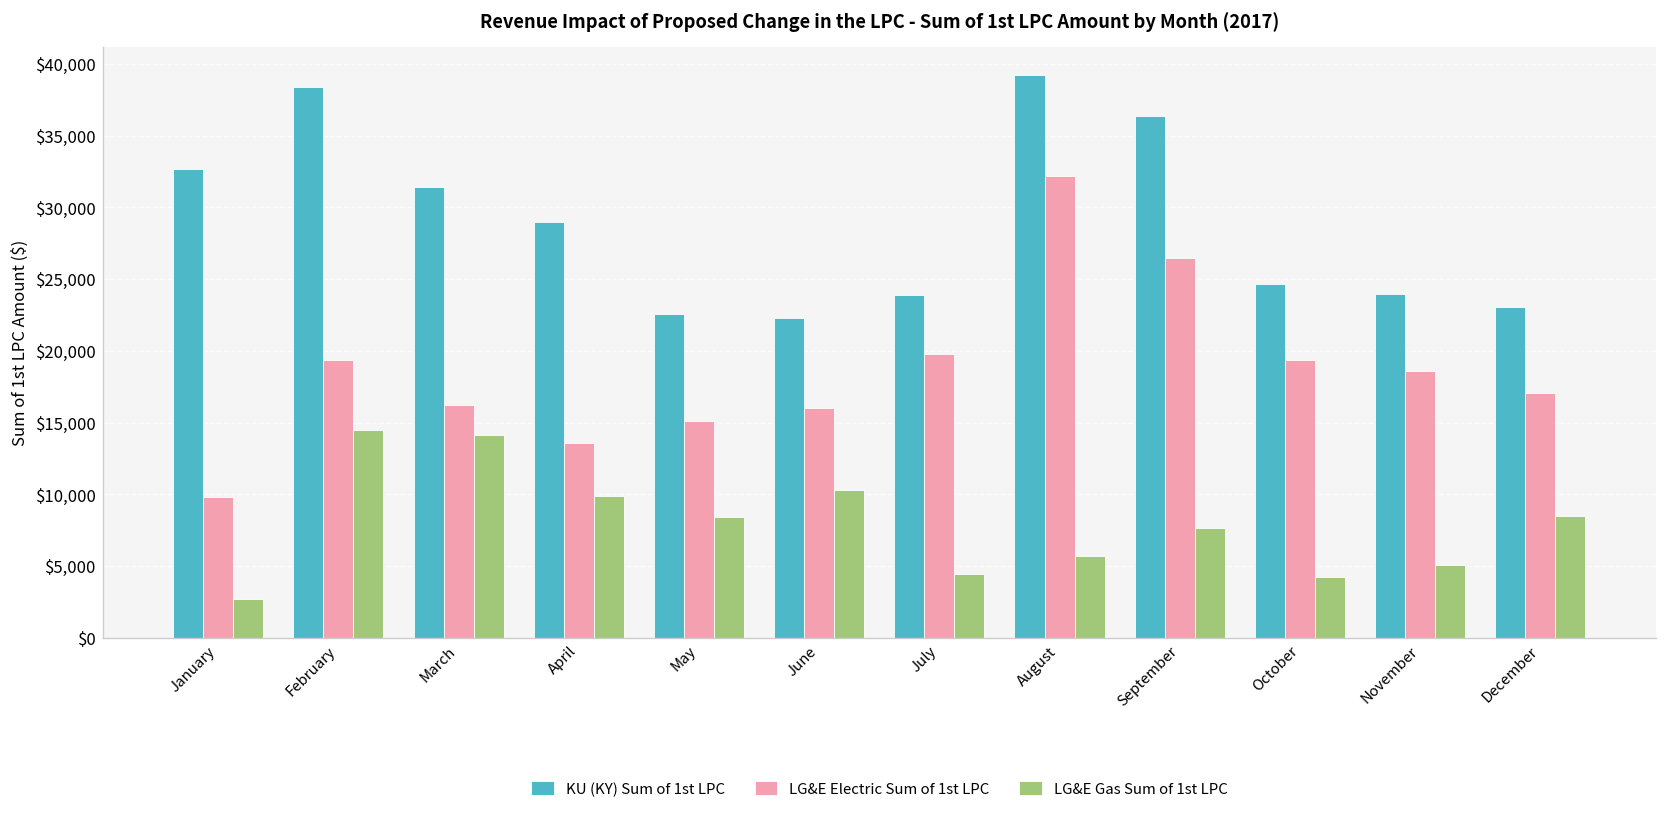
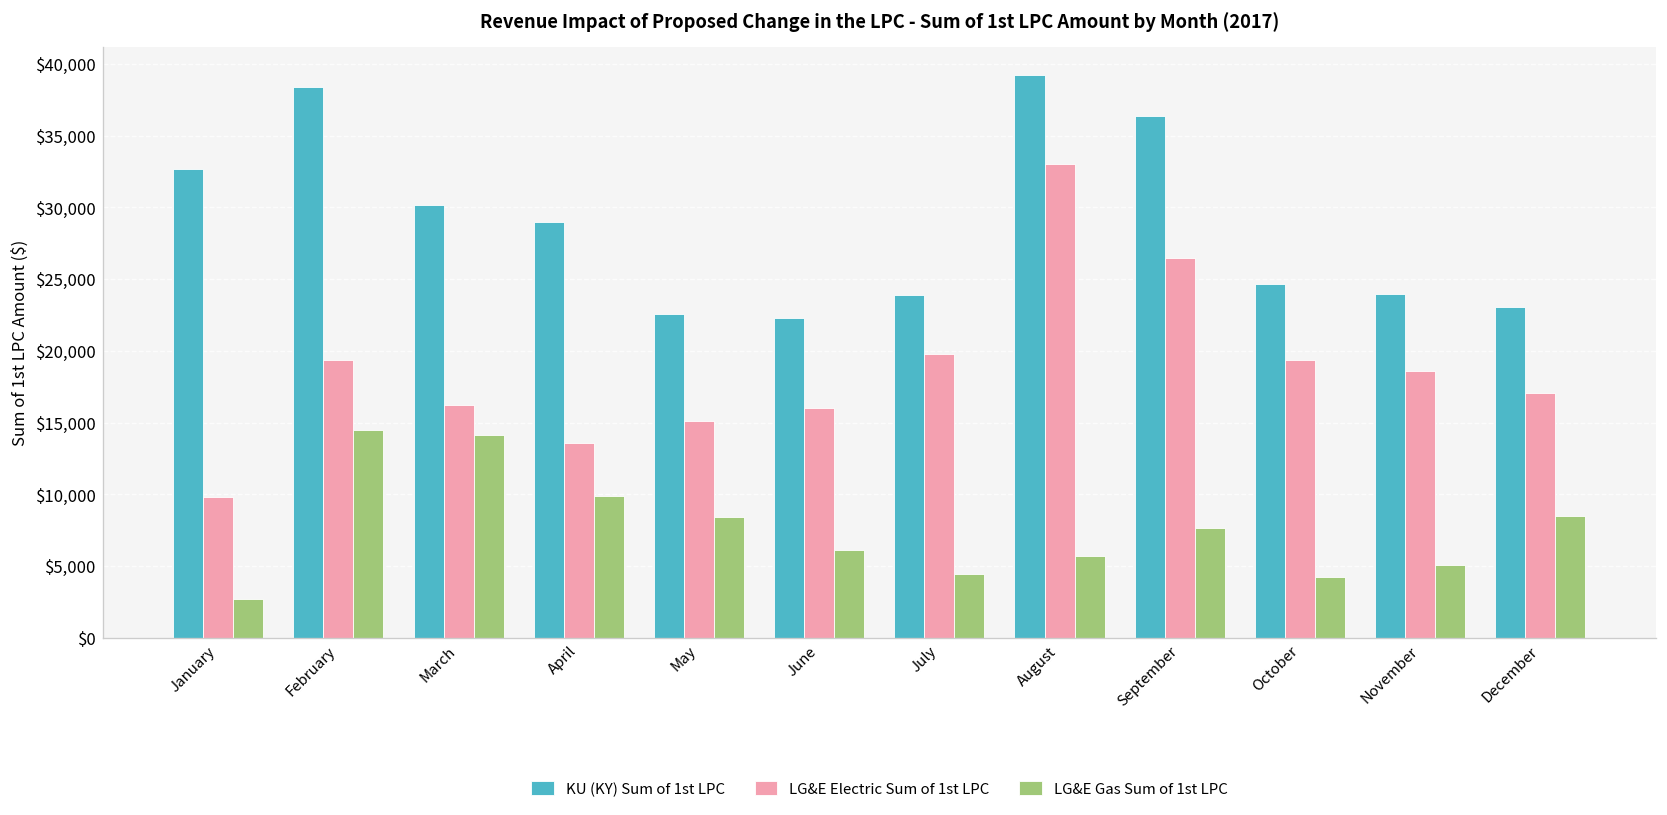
  {
    "KU (KY) Sum of 1st LPC": {
      "January": "$32,600",
      "February": "$38,400",
-     "March": "$31,400",
+     "March": "$30,100",
      "April": "$28,900",
      "May": "$22,600",
      "June": "$22,300",
      "July": "$23,900",
      "August": "$39,200",
      "September": "$36,400",
      "October": "$24,600",
      "November": "$23,900",
      "December": "$23,100"
    },
    "LG&E Electric Sum of 1st LPC": {
      "January": "$9,800",
      "February": "$19,300",
      "March": "$16,200",
      "April": "$13,600",
      "May": "$15,100",
      "June": "$16,100",
      "July": "$19,800",
-     "August": "$32,200",
+     "August": "$33,000",
      "September": "$26,500",
      "October": "$19,300",
      "November": "$18,600",
      "December": "$17,100"
    },
    "LG&E Gas Sum of 1st LPC": {
      "January": "$2,700",
      "February": "$14,500",
      "March": "$14,100",
      "April": "$9,900",
      "May": "$8,400",
-     "June": "$10,300",
+     "June": "$6,100",
      "July": "$4,400",
      "August": "$5,700",
      "September": "$7,700",
      "October": "$4,200",
      "November": "$5,100",
      "December": "$8,500"
    }
  }
